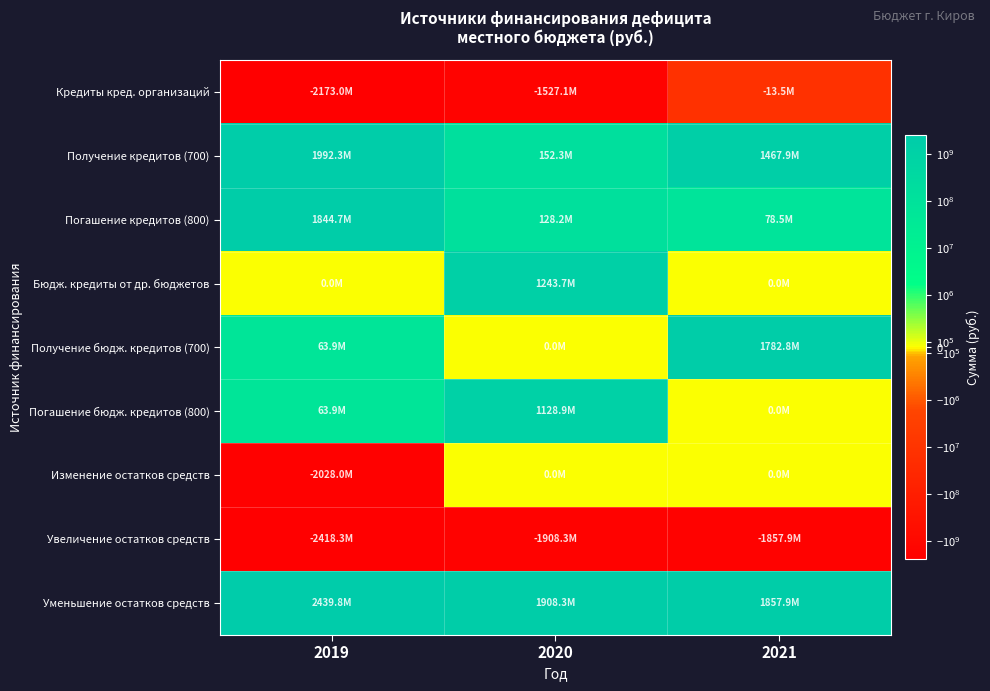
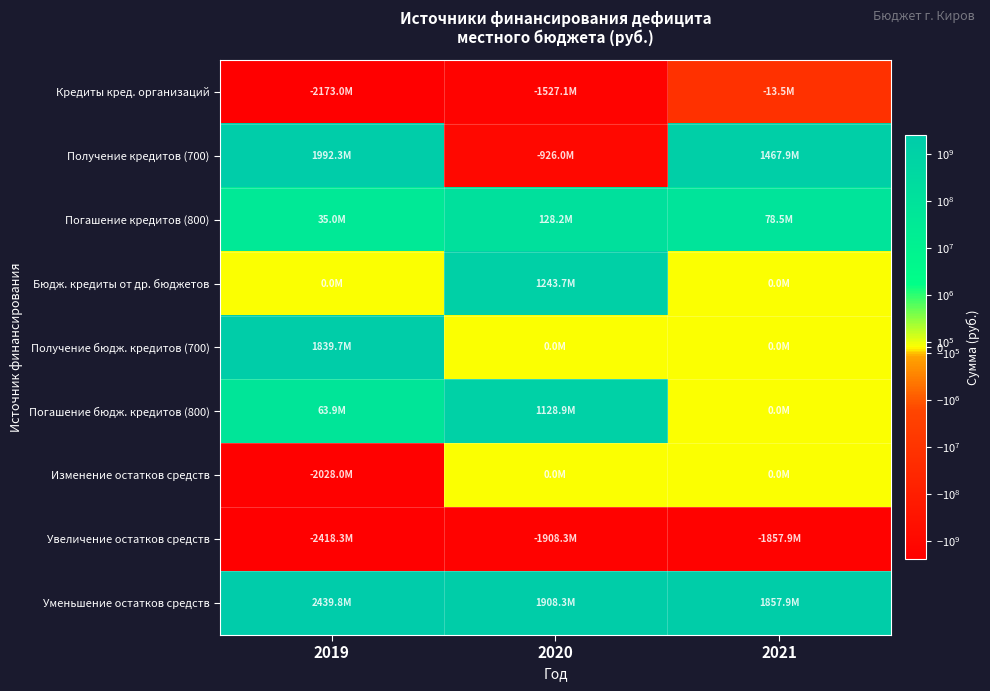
  {
    "Кредиты кред. организаций": {
      "2019": "-2173.0M",
      "2020": "-1527.1M",
      "2021": "-13.5M"
    },
    "Получение кредитов (700)": {
      "2019": "1992.3M",
-     "2020": "152.3M",
+     "2020": "-926.0M",
      "2021": "1467.9M"
    },
    "Погашение кредитов (800)": {
-     "2019": "1844.7M",
+     "2019": "35.0M",
      "2020": "128.2M",
      "2021": "78.5M"
    },
    "Бюдж. кредиты от др. бюджетов": {
      "2019": "0.0M",
      "2020": "1243.7M",
      "2021": "0.0M"
    },
    "Получение бюдж. кредитов (700)": {
-     "2019": "63.9M",
+     "2019": "1839.7M",
      "2020": "0.0M",
-     "2021": "1782.8M"
+     "2021": "0.0M"
    },
    "Погашение бюдж. кредитов (800)": {
      "2019": "63.9M",
      "2020": "1128.9M",
      "2021": "0.0M"
    },
    "Изменение остатков средств": {
      "2019": "-2028.0M",
      "2020": "0.0M",
      "2021": "0.0M"
    },
    "Увеличение остатков средств": {
      "2019": "-2418.3M",
      "2020": "-1908.3M",
      "2021": "-1857.9M"
    },
    "Уменьшение остатков средств": {
      "2019": "2439.8M",
      "2020": "1908.3M",
      "2021": "1857.9M"
    }
  }
